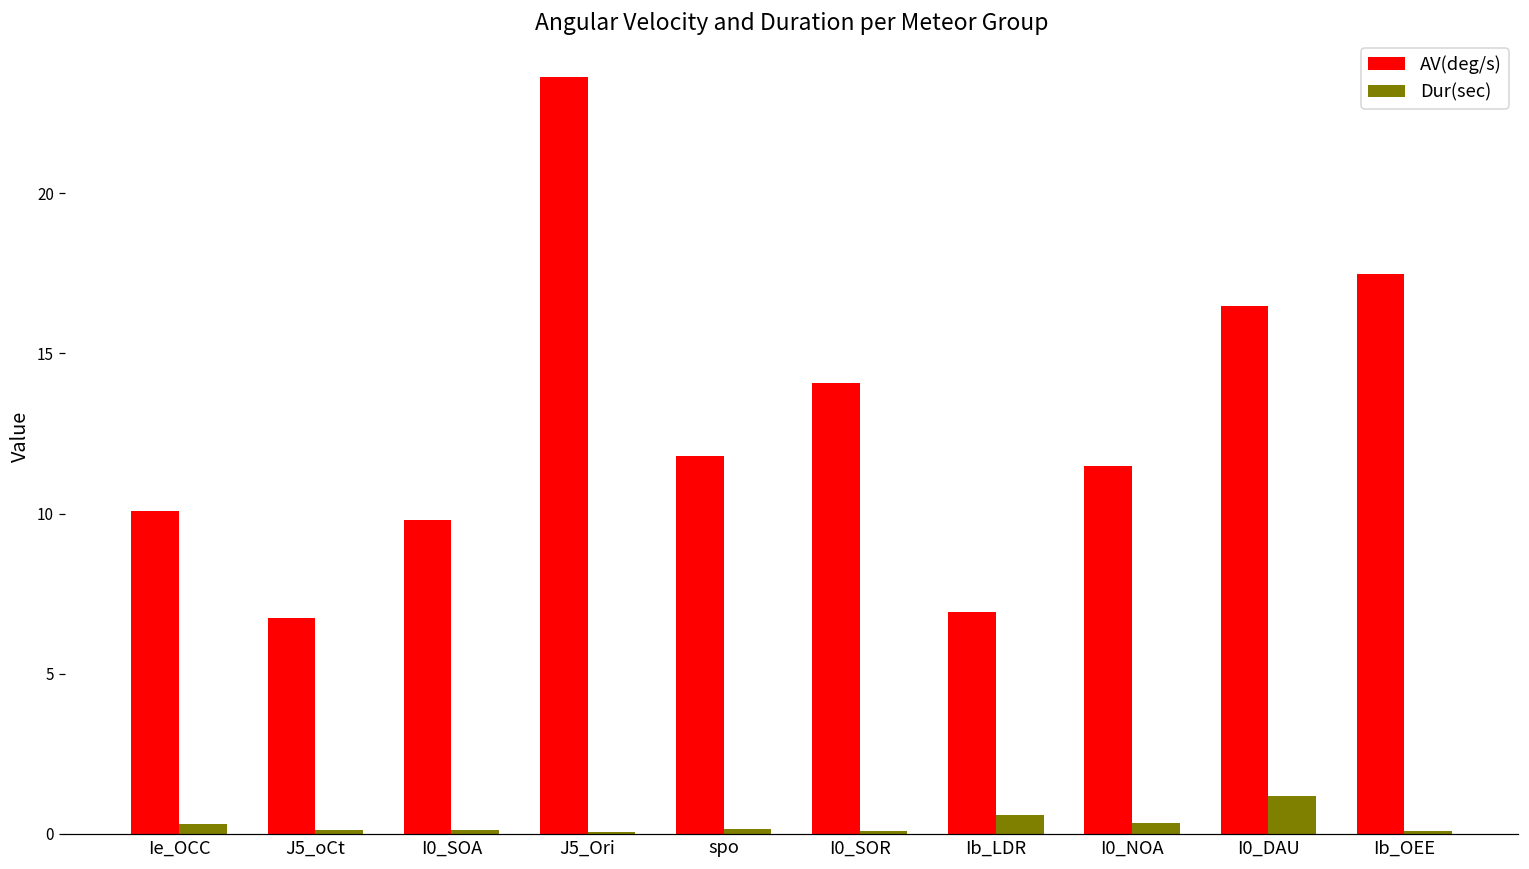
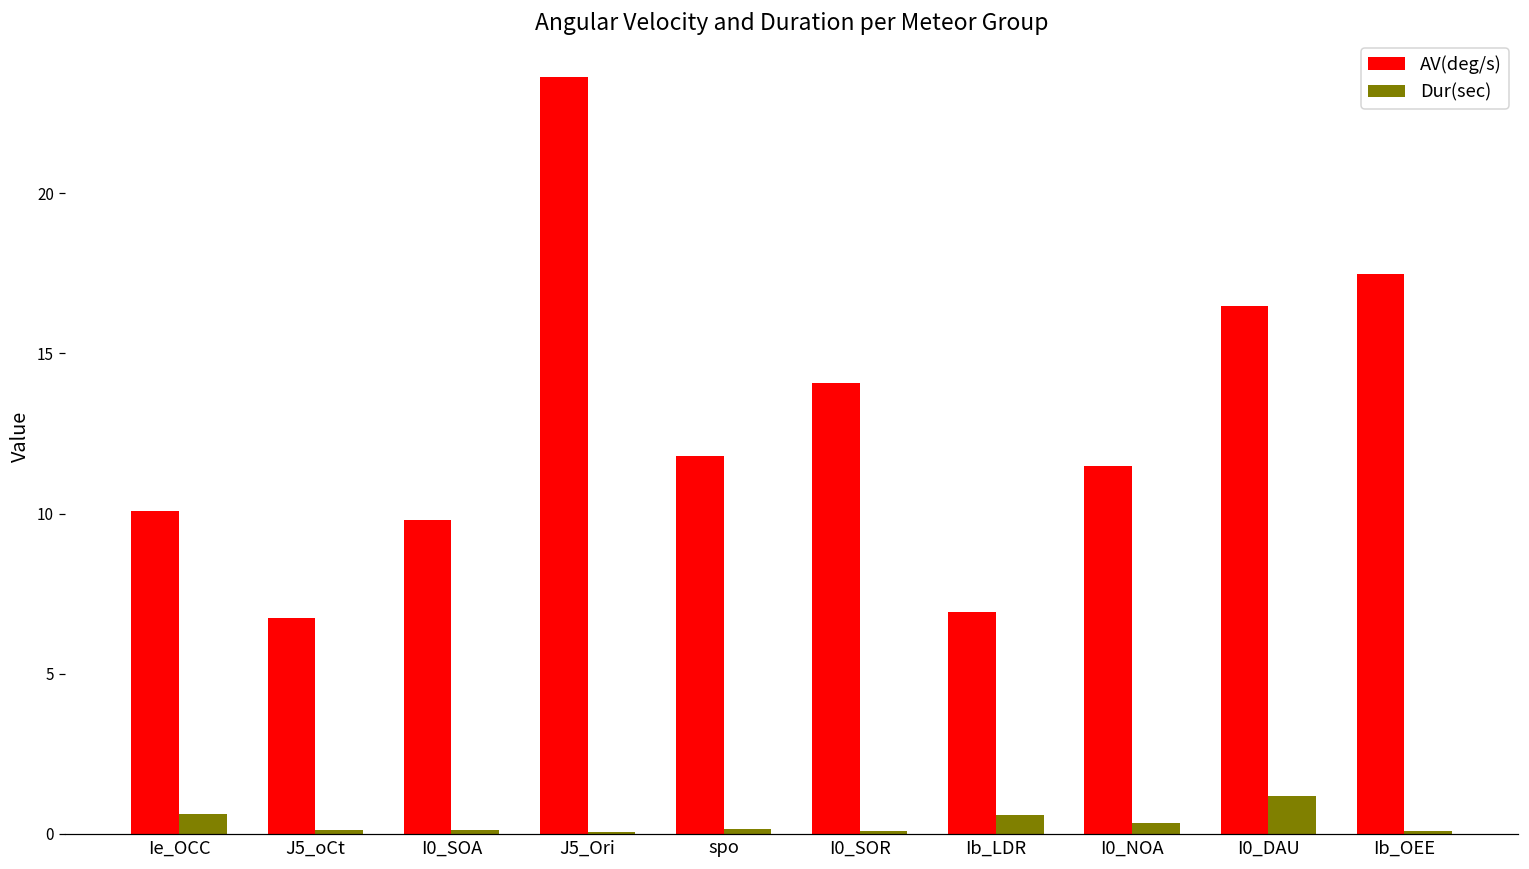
  {
    "AV(deg/s)": {
      "Ie_OCC": 10.1,
      "J5_oCt": 6.8,
      "I0_SOA": 9.8,
      "J5_Ori": 23.6,
      "spo": 11.8,
      "I0_SOR": 14.1,
      "Ib_LDR": 6.9,
      "I0_NOA": 11.5,
      "I0_DAU": 16.5,
      "Ib_OEE": 17.5
    },
    "Dur(sec)": {
-     "Ie_OCC": 0.3,
+     "Ie_OCC": 0.6,
      "J5_oCt": 0.1,
      "I0_SOA": 0.1,
      "spo": 0.1,
      "Ib_LDR": 0.6,
      "I0_NOA": 0.3,
      "I0_DAU": 1.2,
      "Ib_OEE": 0.1
    }
  }
